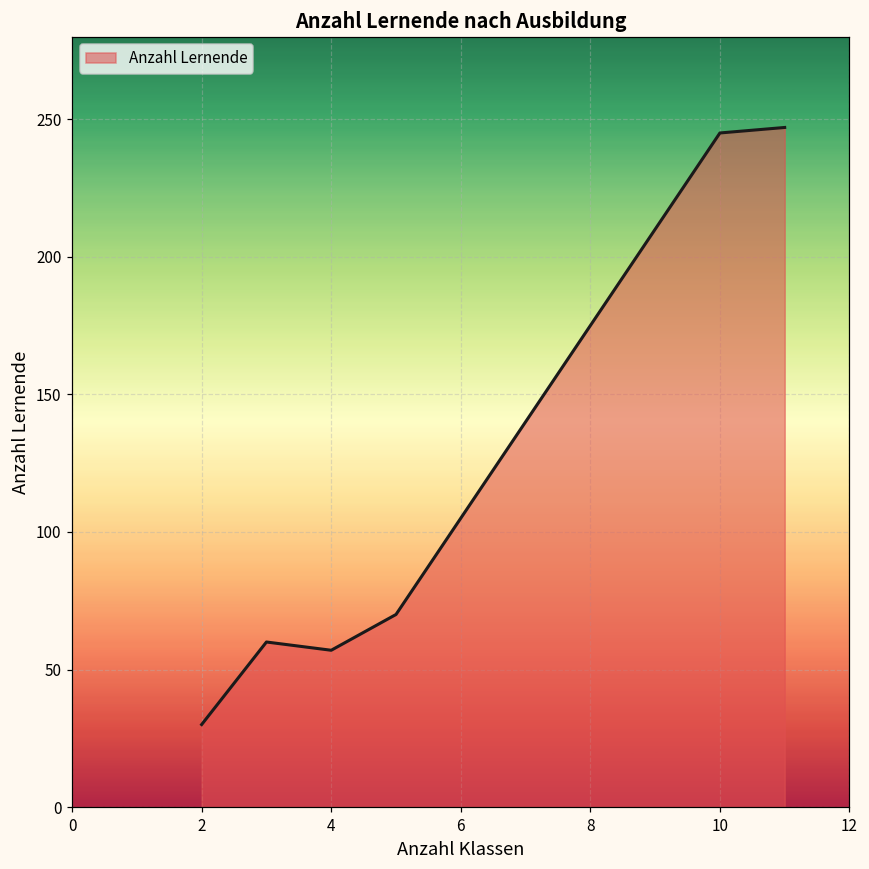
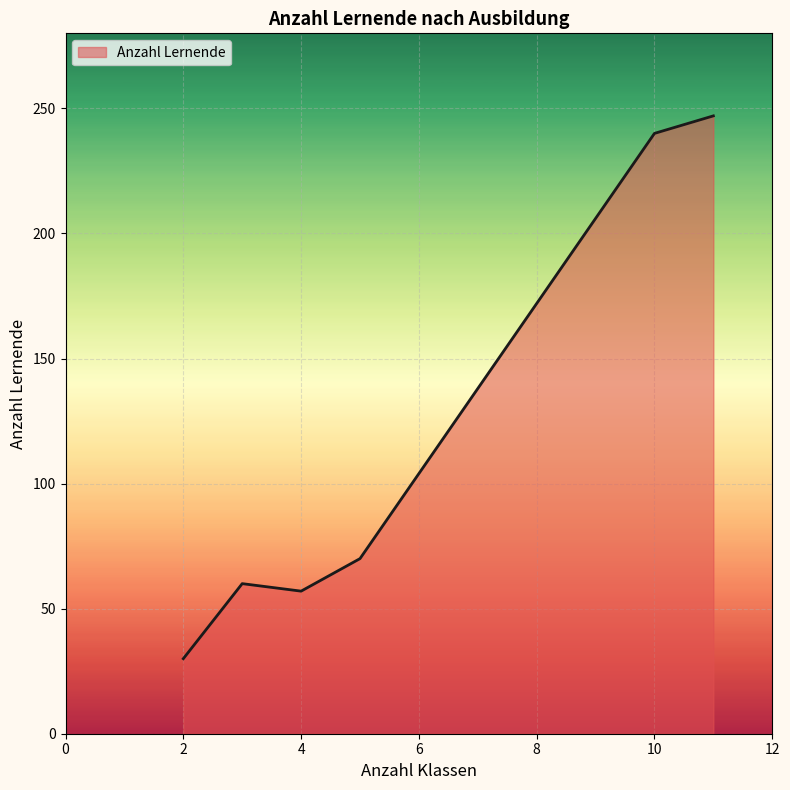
  {
    "2": 30,
    "4": 57,
-   "10": 245
+   "10": 240
  }
